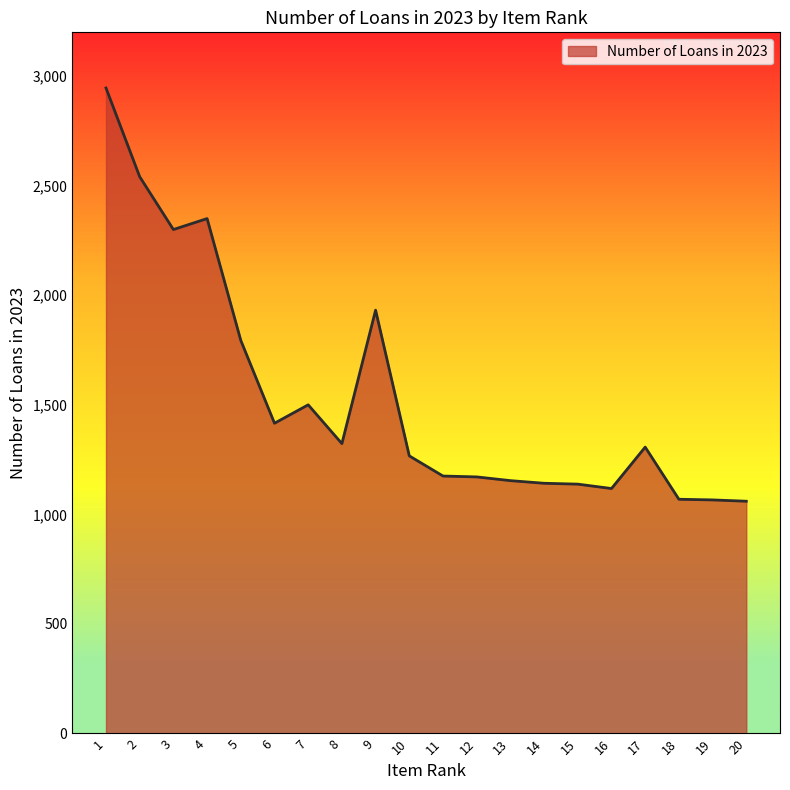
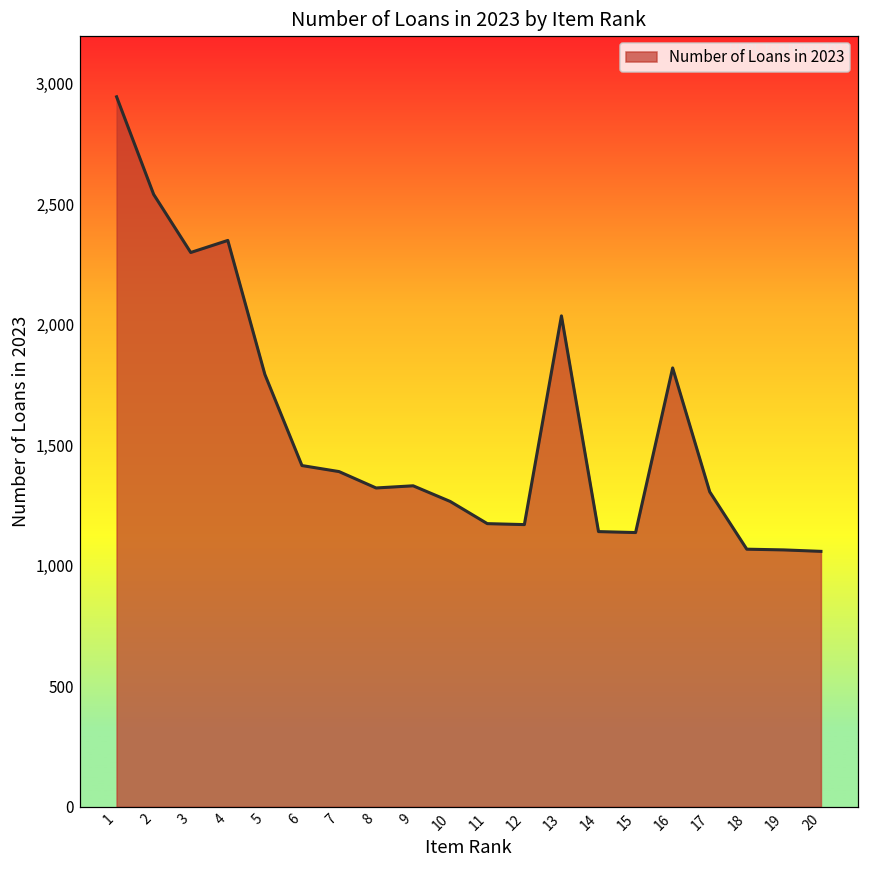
  {
    "1": "2,950",
    "2": "2,540",
    "3": "2,300",
    "4": "2,350",
    "5": "1,790",
    "6": "1,420",
-   "7": "1,500",
+   "7": "1,390",
    "8": "1,320",
-   "9": "1,930",
+   "9": "1,330",
    "10": "1,270",
    "11": "1,180",
    "12": "1,170",
-   "13": "1,150",
+   "13": "2,040",
    "14": "1,140",
    "15": "1,140",
-   "16": "1,120",
+   "16": "1,820",
    "17": "1,310",
    "18": "1,070",
    "19": "1,070",
    "20": "1,060"
  }
